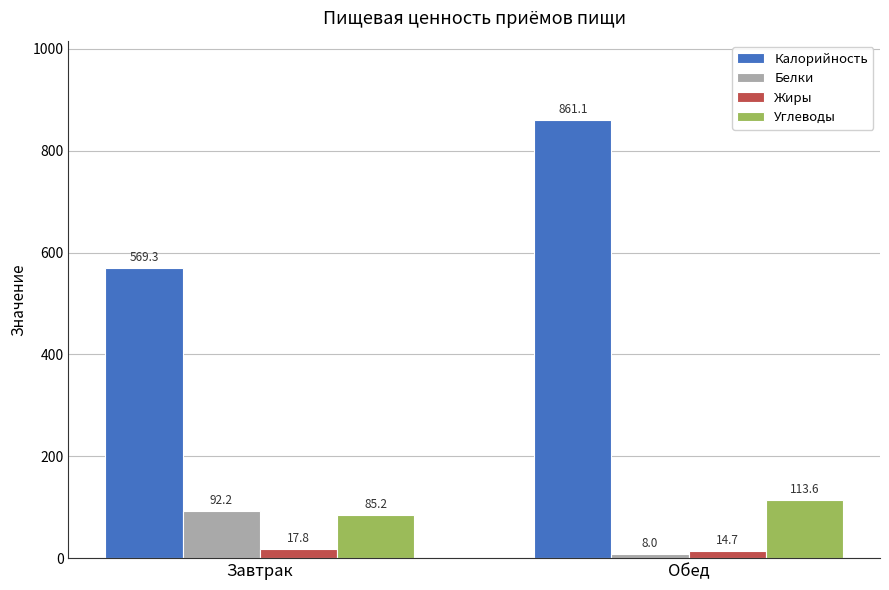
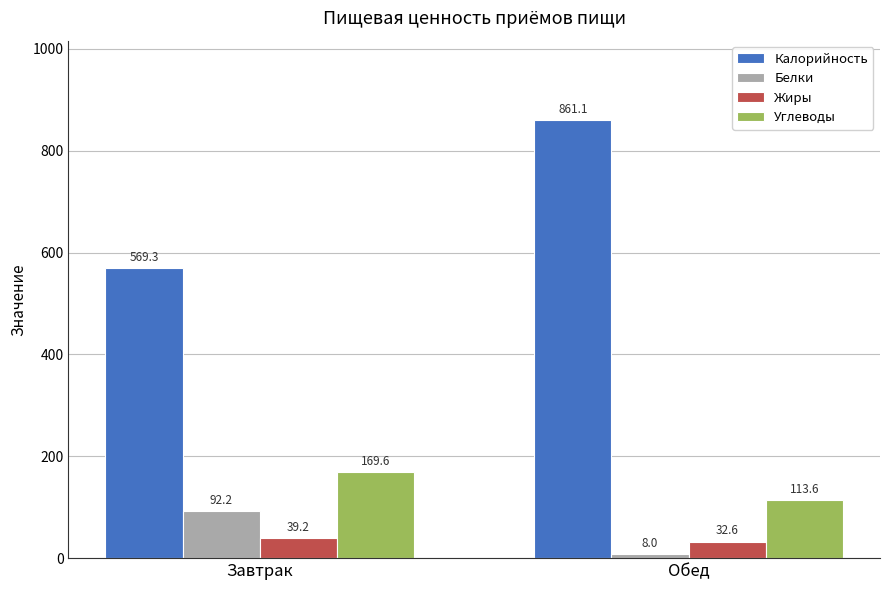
  {
    "Калорийность": {
      "Завтрак": 569.3,
      "Обед": 861.1
    },
    "Белки": {
      "Завтрак": 92.2,
      "Обед": 8.0
    },
    "Жиры": {
-     "Завтрак": 17.8,
-     "Обед": 14.7
+     "Завтрак": 39.2,
+     "Обед": 32.6
    },
    "Углеводы": {
-     "Завтрак": 85.2,
+     "Завтрак": 169.6,
      "Обед": 113.6
    }
  }
